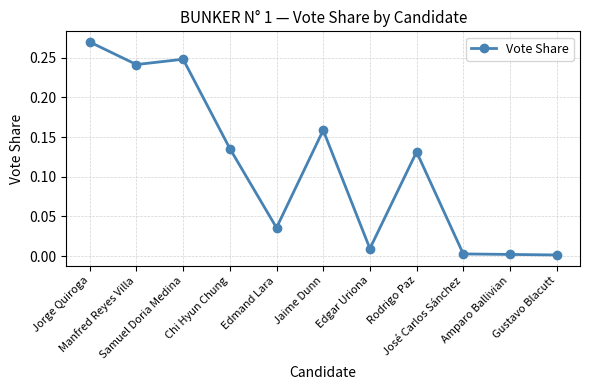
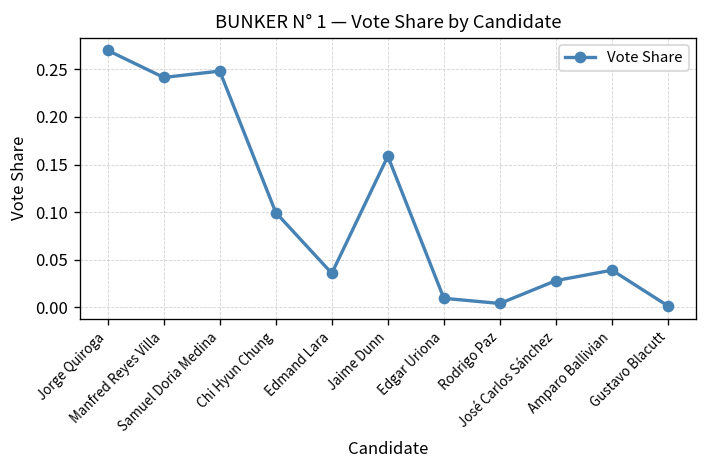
  {
    "Jorge Quiroga": 0.27,
    "Manfred Reyes Villa": 0.24,
    "Samuel Doria Medina": 0.25,
-   "Chi Hyun Chung": 0.14,
+   "Chi Hyun Chung": 0.10,
    "Edmand Lara": 0.04,
    "Jaime Dunn": 0.16,
    "Edgar Uriona": 0.01,
-   "Rodrigo Paz": 0.13,
-   "José Carlos Sánchez": 0.00,
-   "Amparo Ballivian": 0.00,
+   "Rodrigo Paz": 0.00,
+   "José Carlos Sánchez": 0.03,
+   "Amparo Ballivian": 0.04,
    "Gustavo Blacutt": 0.00
  }
